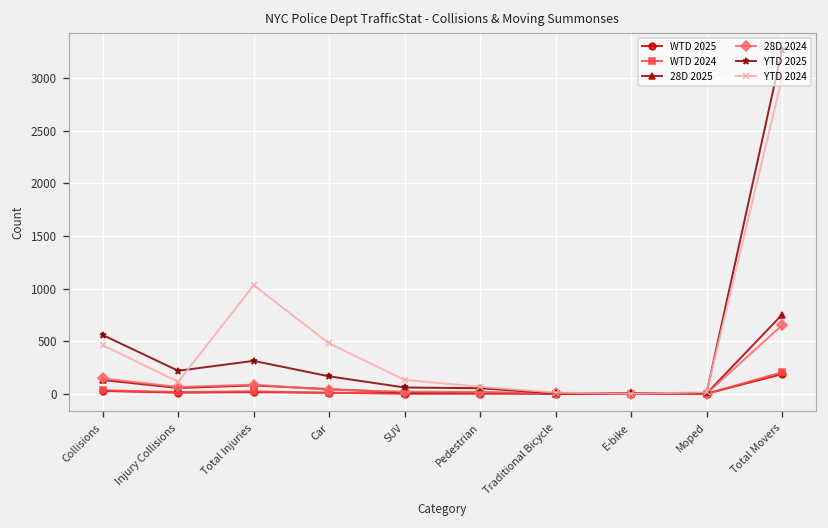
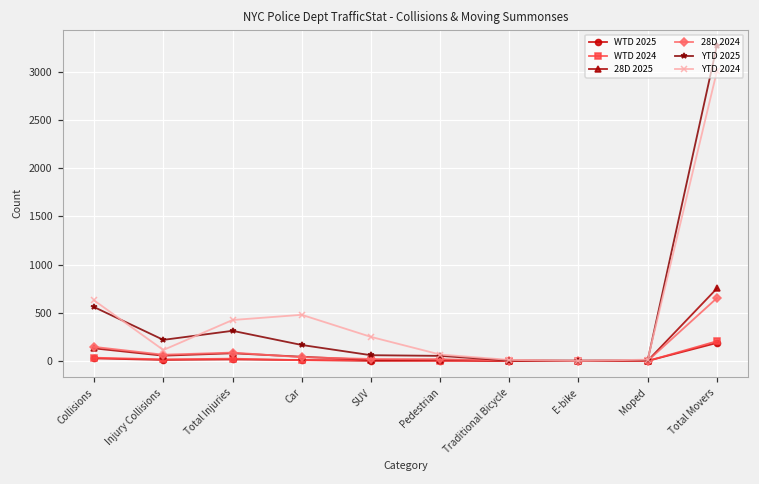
  {
    "YTD 2024": {
-     "Collisions": 500,
+     "Collisions": 600,
      "Injury Collisions": 100,
-     "Total Injuries": 1000,
+     "Total Injuries": 400,
      "Car": 500,
-     "SUV": 100
+     "SUV": 300
    }
  }
